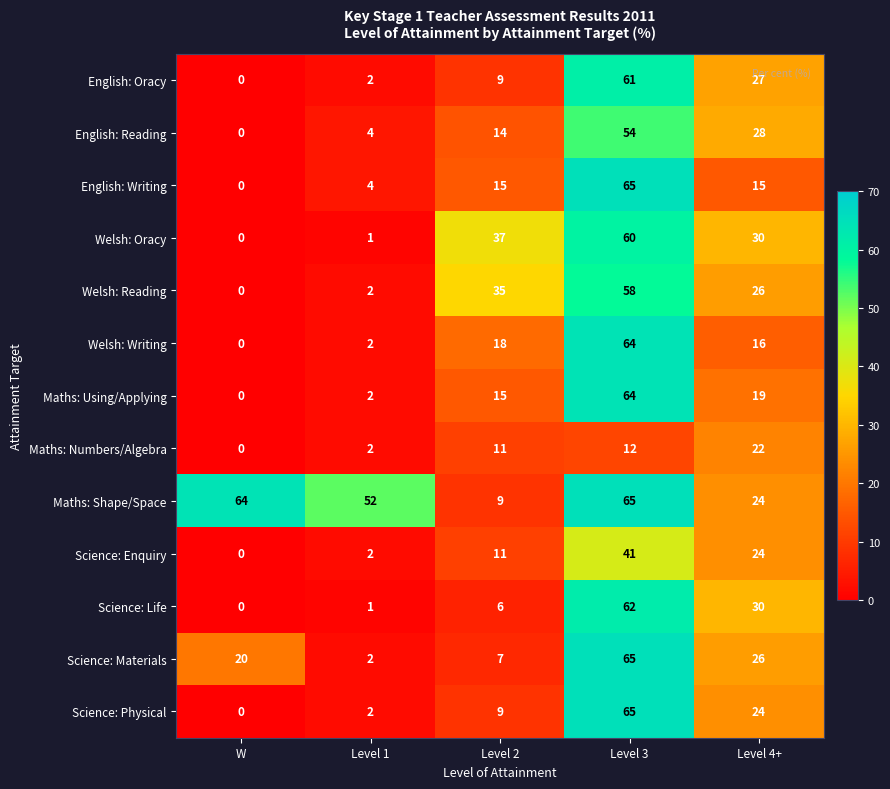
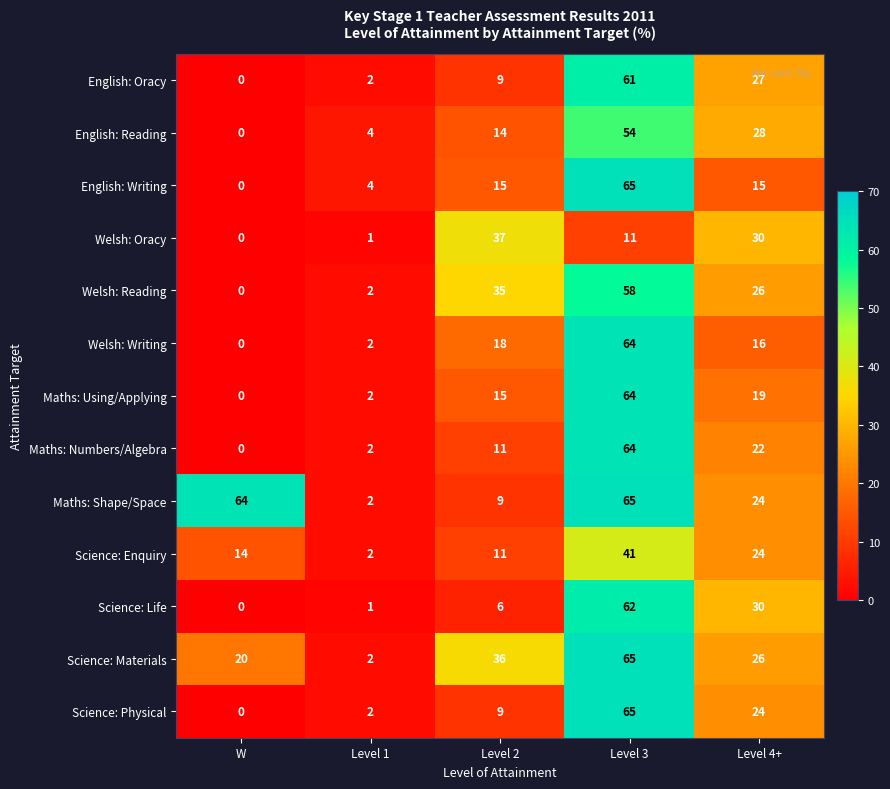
  {
    "English: Oracy": {
      "W": 0,
      "Level 1": 2,
      "Level 2": 9,
      "Level 3": 61
    },
    "English: Reading": {
      "W": 0,
      "Level 1": 4,
      "Level 2": 14,
      "Level 3": 54,
      "Level 4+": 28
    },
    "English: Writing": {
      "W": 0,
      "Level 1": 4,
      "Level 2": 15,
      "Level 3": 65,
      "Level 4+": 15
    },
    "Welsh: Oracy": {
      "W": 0,
      "Level 1": 1,
      "Level 2": 37,
-     "Level 3": 60,
+     "Level 3": 11,
      "Level 4+": 30
    },
    "Welsh: Reading": {
      "W": 0,
      "Level 1": 2,
      "Level 2": 35,
      "Level 3": 58,
      "Level 4+": 26
    },
    "Welsh: Writing": {
      "W": 0,
      "Level 1": 2,
      "Level 2": 18,
      "Level 3": 64,
      "Level 4+": 16
    },
    "Maths: Using/Applying": {
      "W": 0,
      "Level 1": 2,
      "Level 2": 15,
      "Level 3": 64,
      "Level 4+": 19
    },
    "Maths: Numbers/Algebra": {
      "W": 0,
      "Level 1": 2,
      "Level 2": 11,
-     "Level 3": 12,
+     "Level 3": 64,
      "Level 4+": 22
    },
    "Maths: Shape/Space": {
      "W": 64,
-     "Level 1": 52,
+     "Level 1": 2,
      "Level 2": 9,
      "Level 3": 65,
      "Level 4+": 24
    },
    "Science: Enquiry": {
-     "W": 0,
+     "W": 14,
      "Level 1": 2,
      "Level 2": 11,
      "Level 3": 41,
      "Level 4+": 24
    },
    "Science: Life": {
      "W": 0,
      "Level 1": 1,
      "Level 2": 6,
      "Level 3": 62,
      "Level 4+": 30
    },
    "Science: Materials": {
      "W": 20,
      "Level 1": 2,
-     "Level 2": 7,
+     "Level 2": 36,
      "Level 3": 65,
      "Level 4+": 26
    },
    "Science: Physical": {
      "W": 0,
      "Level 1": 2,
      "Level 2": 9,
      "Level 3": 65,
      "Level 4+": 24
    }
  }
